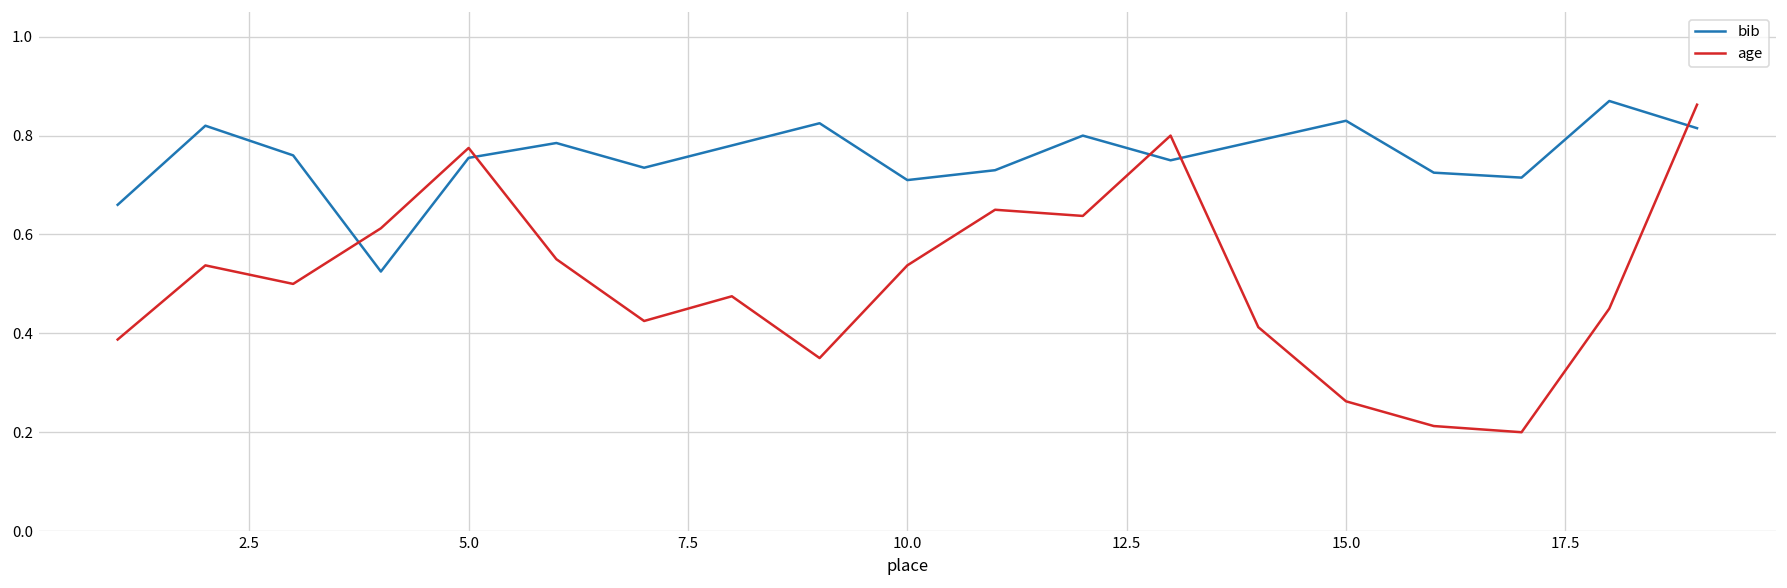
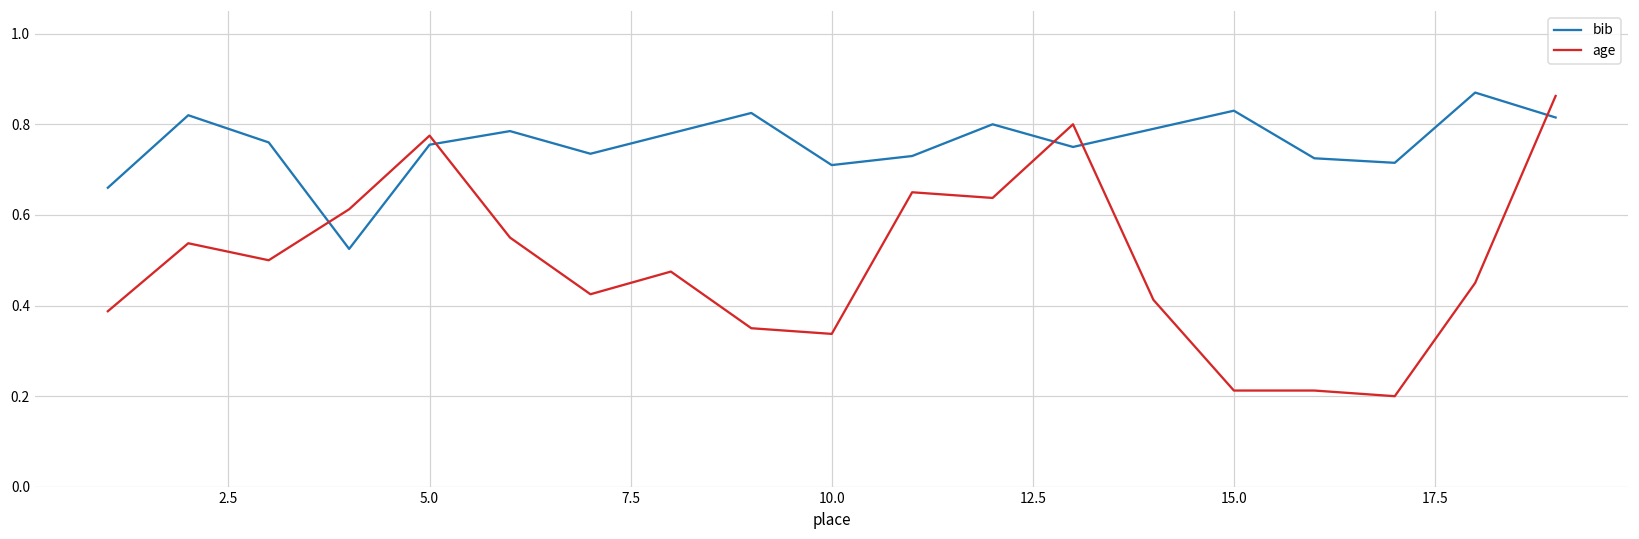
  {
    "bib": {
      "5.0": 0.76,
      "10.0": 0.71,
      "15.0": 0.83
    },
    "age": {
      "5.0": 0.78,
-     "10.0": 0.54,
-     "15.0": 0.26
+     "10.0": 0.34,
+     "15.0": 0.21
    }
  }
